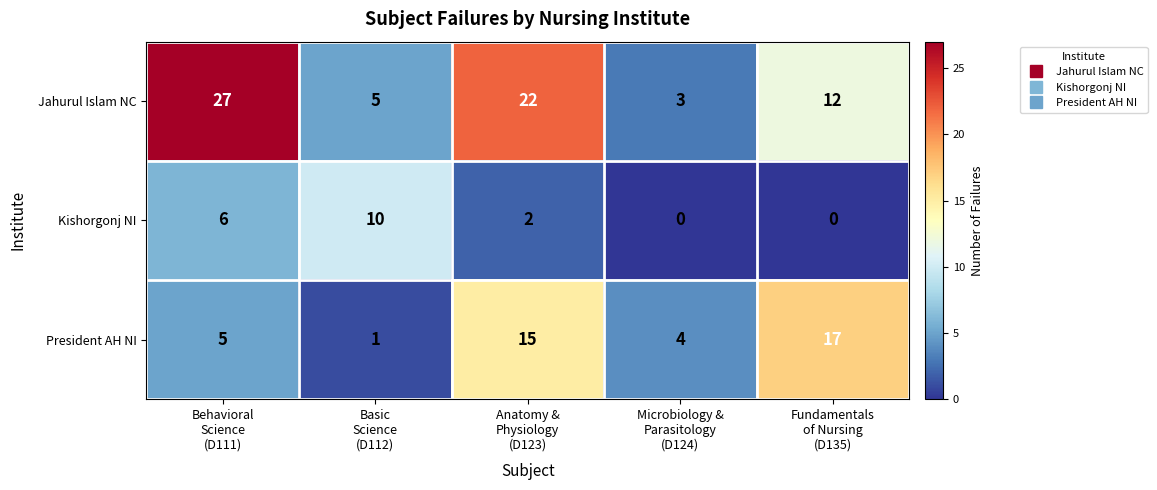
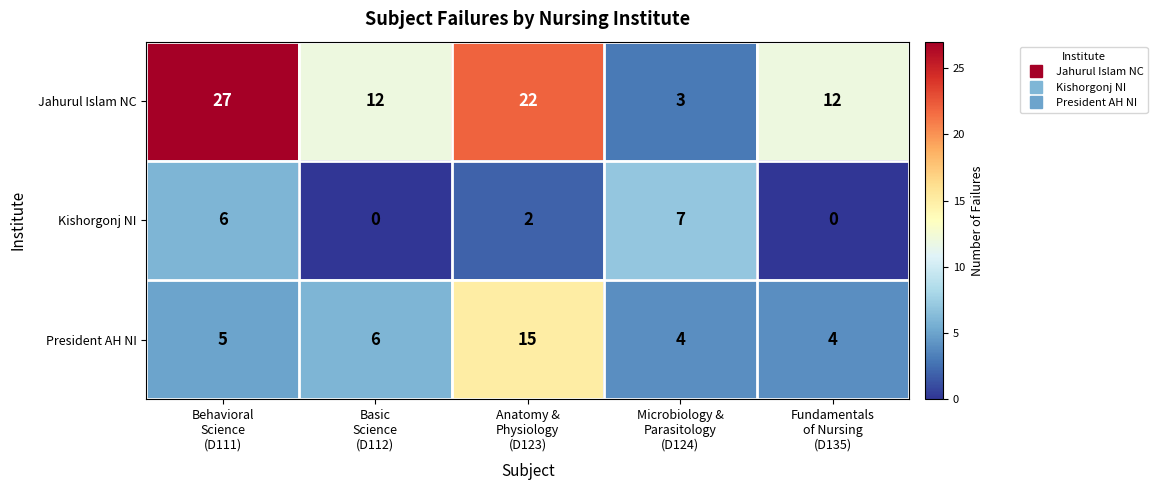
  {
    "Jahurul Islam NC": {
      "Behavioral Science (D111)": 27,
-     "Basic Science (D112)": 5,
+     "Basic Science (D112)": 12,
      "Anatomy & Physiology (D123)": 22,
      "Microbiology & Parasitology (D124)": 3,
      "Fundamentals of Nursing (D135)": 12
    },
    "Kishorgonj NI": {
      "Behavioral Science (D111)": 6,
-     "Basic Science (D112)": 10,
+     "Basic Science (D112)": 0,
      "Anatomy & Physiology (D123)": 2,
-     "Microbiology & Parasitology (D124)": 0,
+     "Microbiology & Parasitology (D124)": 7,
      "Fundamentals of Nursing (D135)": 0
    },
    "President AH NI": {
      "Behavioral Science (D111)": 5,
-     "Basic Science (D112)": 1,
+     "Basic Science (D112)": 6,
      "Anatomy & Physiology (D123)": 15,
      "Microbiology & Parasitology (D124)": 4,
-     "Fundamentals of Nursing (D135)": 17
+     "Fundamentals of Nursing (D135)": 4
    }
  }
